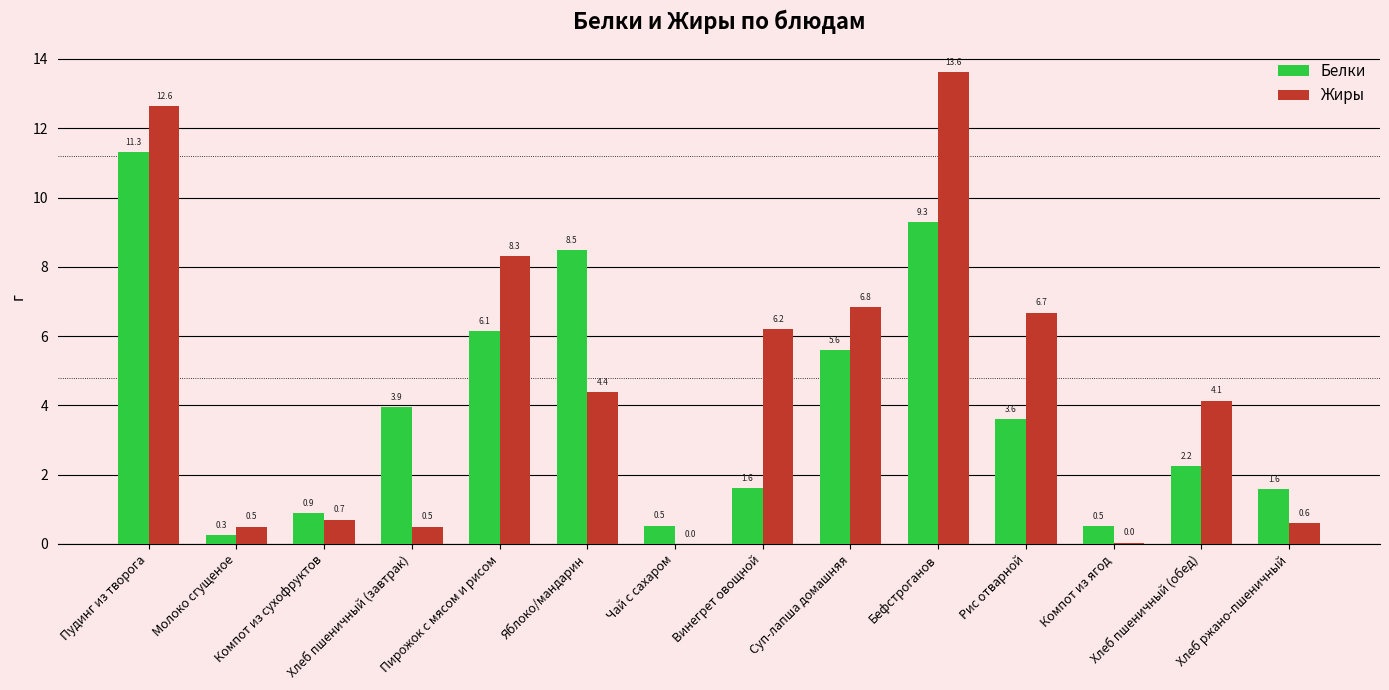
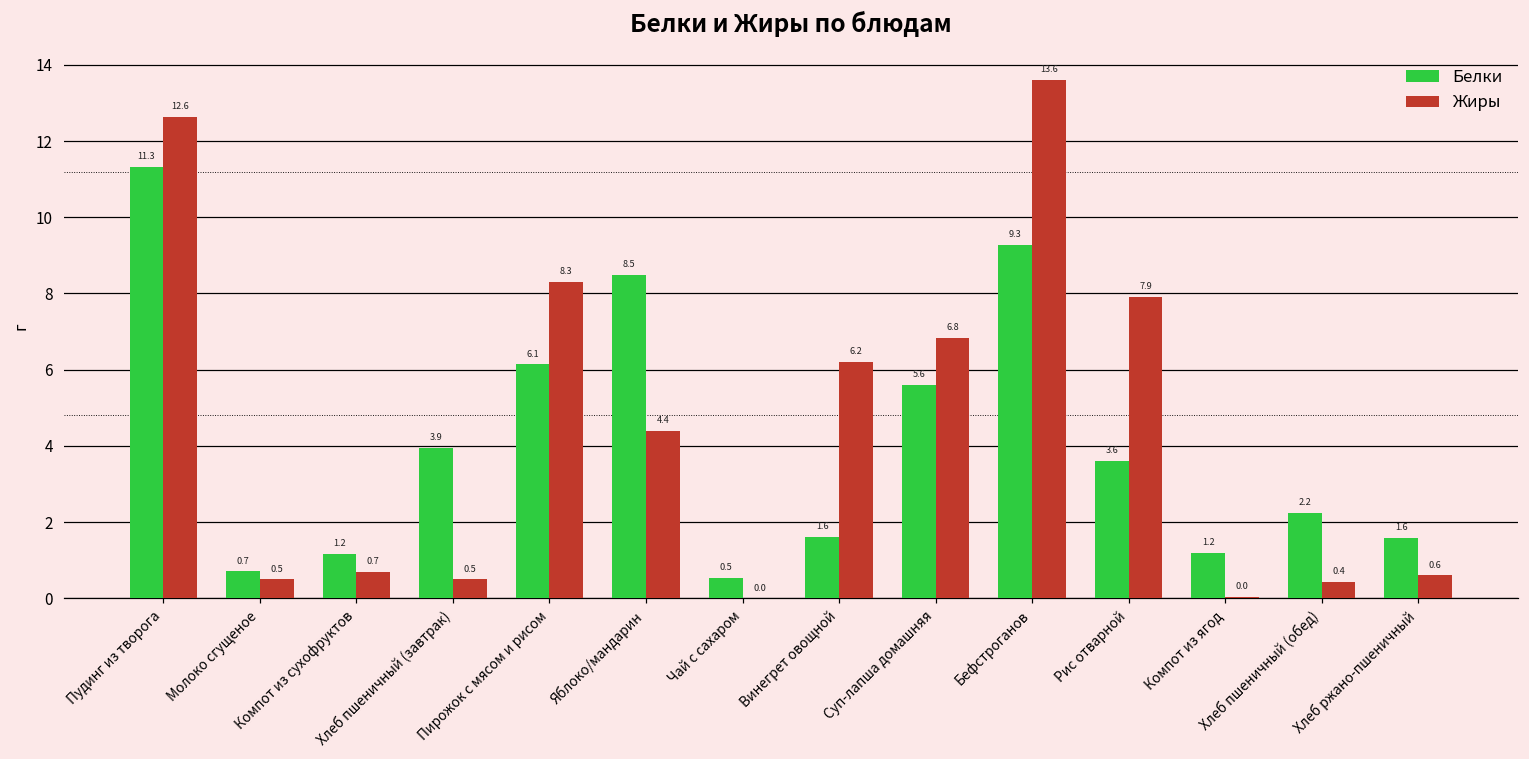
  {
    "Белки": {
      "Пудинг из творога": 11.3,
-     "Молоко сгущеное": 0.3,
-     "Компот из сухофруктов": 0.9,
+     "Молоко сгущеное": 0.7,
+     "Компот из сухофруктов": 1.2,
      "Хлеб пшеничный (завтрак)": 3.9,
      "Пирожок с мясом и рисом": 6.1,
      "Яблоко/мандарин": 8.5,
      "Чай с сахаром": 0.5,
      "Винегрет овощной": 1.6,
      "Суп-лапша домашняя": 5.6,
      "Бефстроганов": 9.3,
      "Рис отварной": 3.6,
-     "Компот из ягод": 0.5,
+     "Компот из ягод": 1.2,
      "Хлеб пшеничный (обед)": 2.2,
      "Хлеб ржано-пшеничный": 1.6
    },
    "Жиры": {
      "Пудинг из творога": 12.6,
      "Молоко сгущеное": 0.5,
      "Компот из сухофруктов": 0.7,
      "Хлеб пшеничный (завтрак)": 0.5,
      "Пирожок с мясом и рисом": 8.3,
      "Яблоко/мандарин": 4.4,
      "Чай с сахаром": 0.0,
      "Винегрет овощной": 6.2,
      "Суп-лапша домашняя": 6.8,
      "Бефстроганов": 13.6,
-     "Рис отварной": 6.7,
+     "Рис отварной": 7.9,
      "Компот из ягод": 0.0,
-     "Хлеб пшеничный (обед)": 4.1,
+     "Хлеб пшеничный (обед)": 0.4,
      "Хлеб ржано-пшеничный": 0.6
    }
  }
